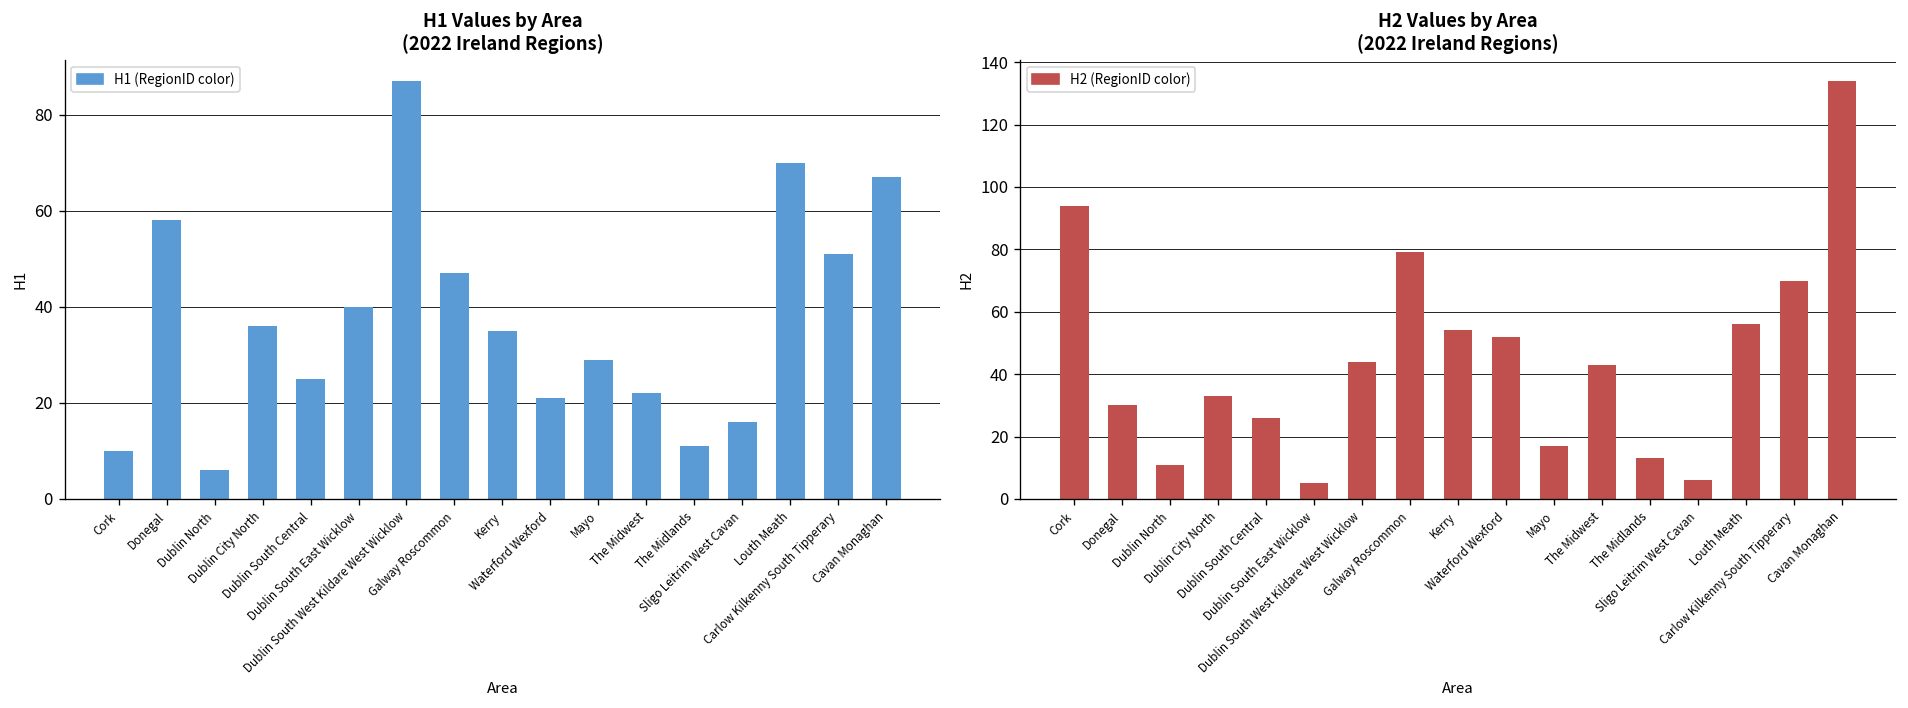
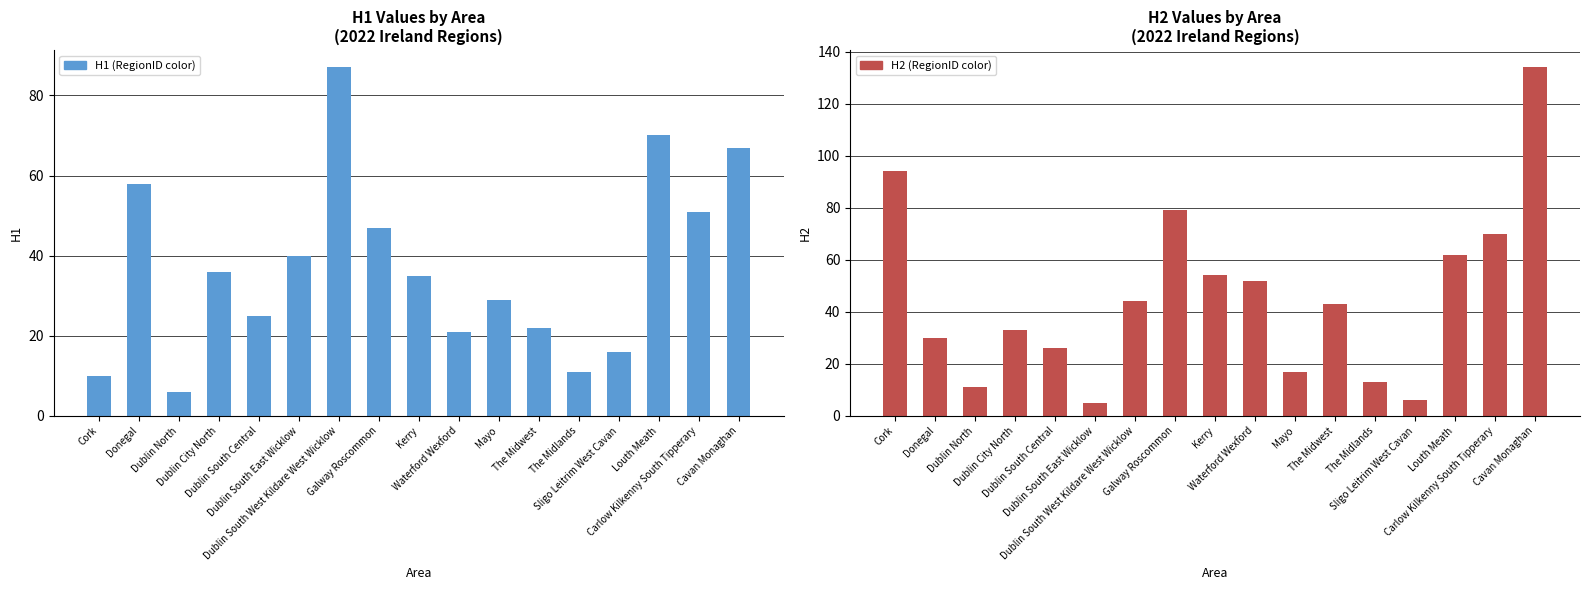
  {
    "H1 Values by Area (2022 Ireland Regions)": {
      "Cork": 10,
      "Donegal": 58,
      "Dublin North": 6,
      "Dublin City North": 36,
      "Dublin South Central": 25,
      "Dublin South East Wicklow": 40,
      "Dublin South West Kildare West Wicklow": 87,
      "Galway Roscommon": 47,
      "Kerry": 35,
      "Waterford Wexford": 21,
      "Mayo": 29,
      "The Midwest": 22,
      "The Midlands": 11,
      "Sligo Leitrim West Cavan": 16,
      "Louth Meath": 70,
      "Carlow Kilkenny South Tipperary": 51,
      "Cavan Monaghan": 67
    },
    "H2 Values by Area (2022 Ireland Regions)": {
      "Cork": 94,
      "Donegal": 30,
      "Dublin North": 11,
      "Dublin City North": 33,
      "Dublin South Central": 26,
      "Dublin South East Wicklow": 5,
      "Dublin South West Kildare West Wicklow": 44,
      "Galway Roscommon": 79,
      "Kerry": 54,
      "Waterford Wexford": 52,
      "Mayo": 17,
      "The Midwest": 43,
      "The Midlands": 13,
      "Sligo Leitrim West Cavan": 6,
-     "Louth Meath": 56,
+     "Louth Meath": 62,
      "Carlow Kilkenny South Tipperary": 70,
      "Cavan Monaghan": 134
    }
  }
